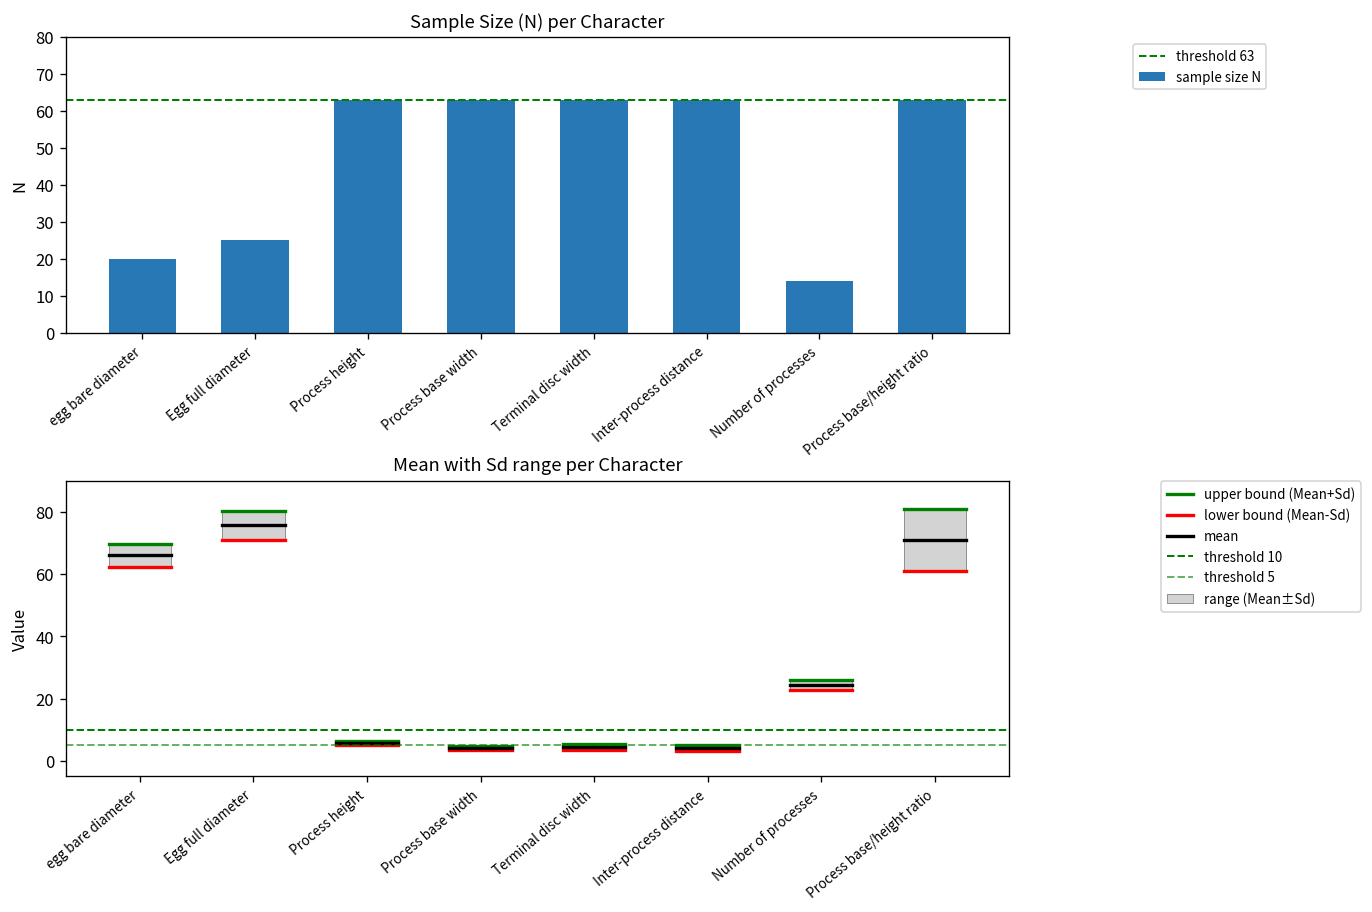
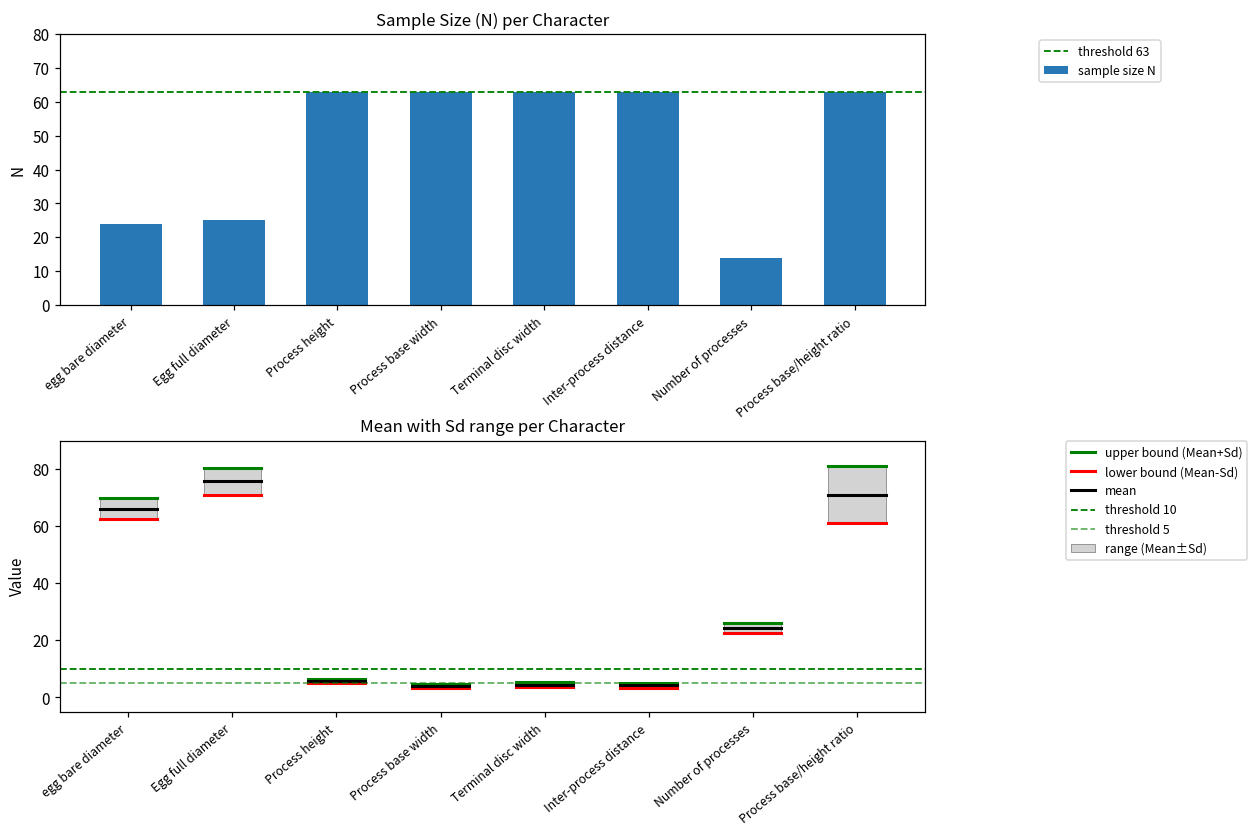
  {
    "Sample Size (N) per Character": {
-     "egg bare diameter": 20,
+     "egg bare diameter": 24,
      "Egg full diameter": 25,
      "Process height": 63,
      "Process base width": 63,
      "Terminal disc width": 63,
      "Inter-process distance": 63,
      "Number of processes": 14,
      "Process base/height ratio": 63
    }
  }
